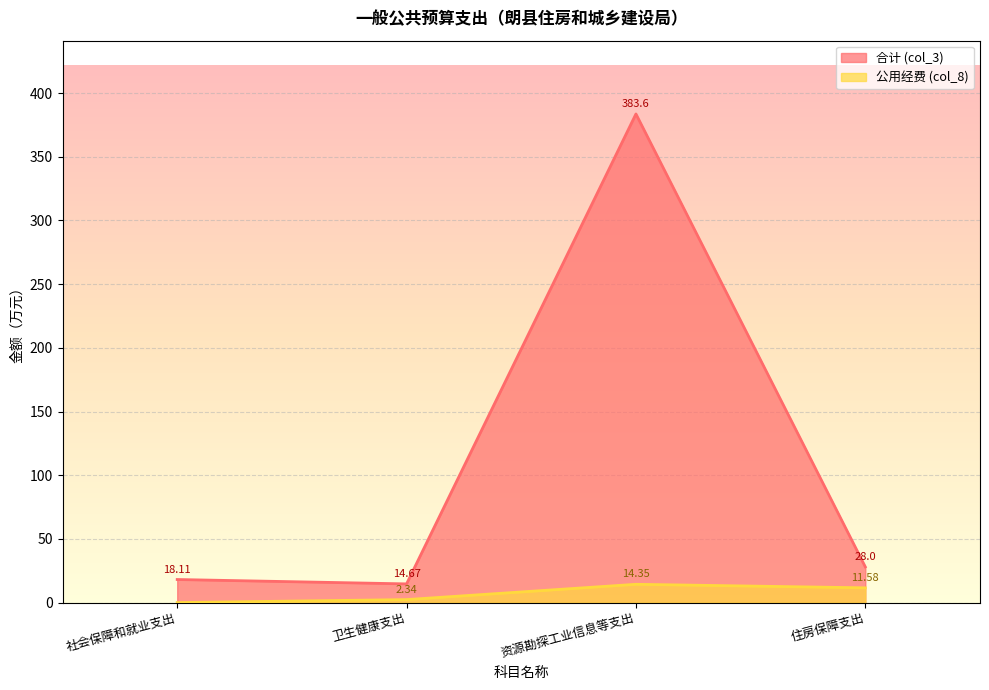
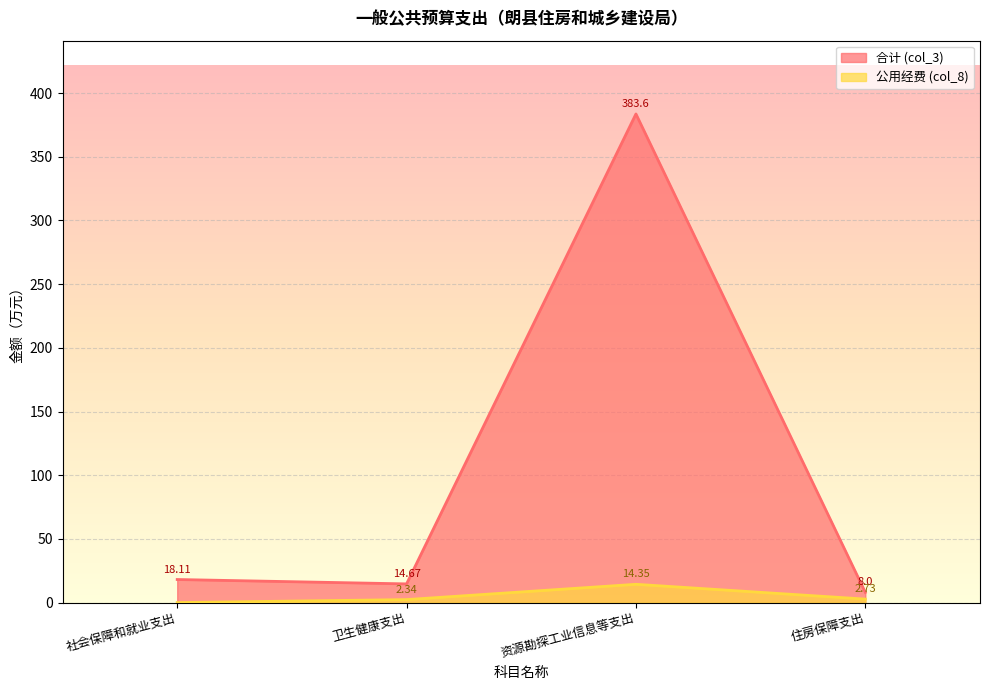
  {
    "合计 (col_3)": {
      "社会保障和就业支出": 18.11,
      "卫生健康支出": 14.67,
      "资源勘探工业信息等支出": 383.6,
-     "住房保障支出": 28.0
+     "住房保障支出": 8.0
    },
    "公用经费 (col_8)": {
      "资源勘探工业信息等支出": 14.35,
-     "住房保障支出": 11.58
+     "住房保障支出": 2.73
    }
  }
